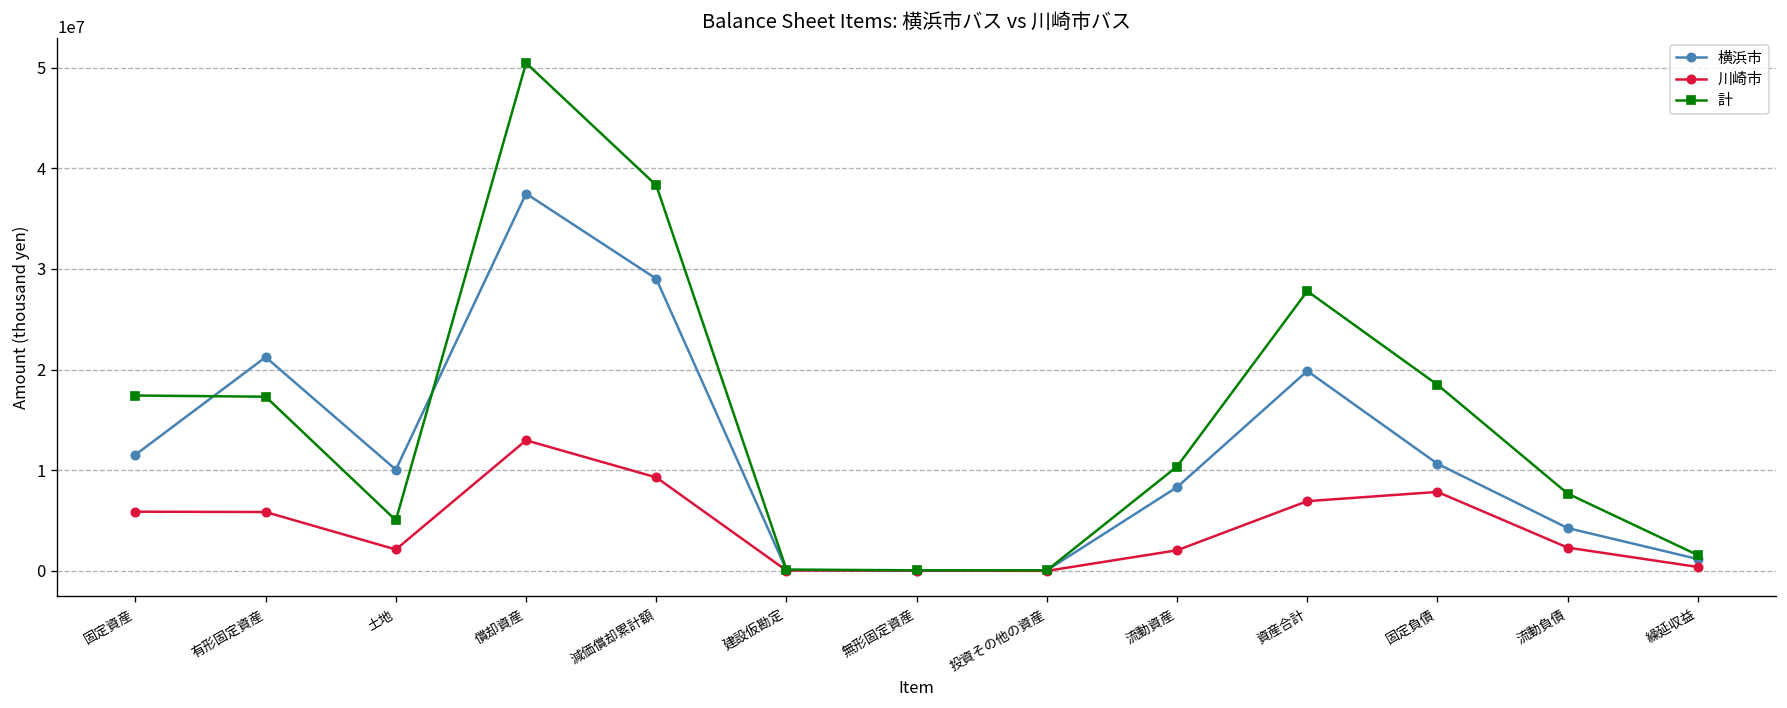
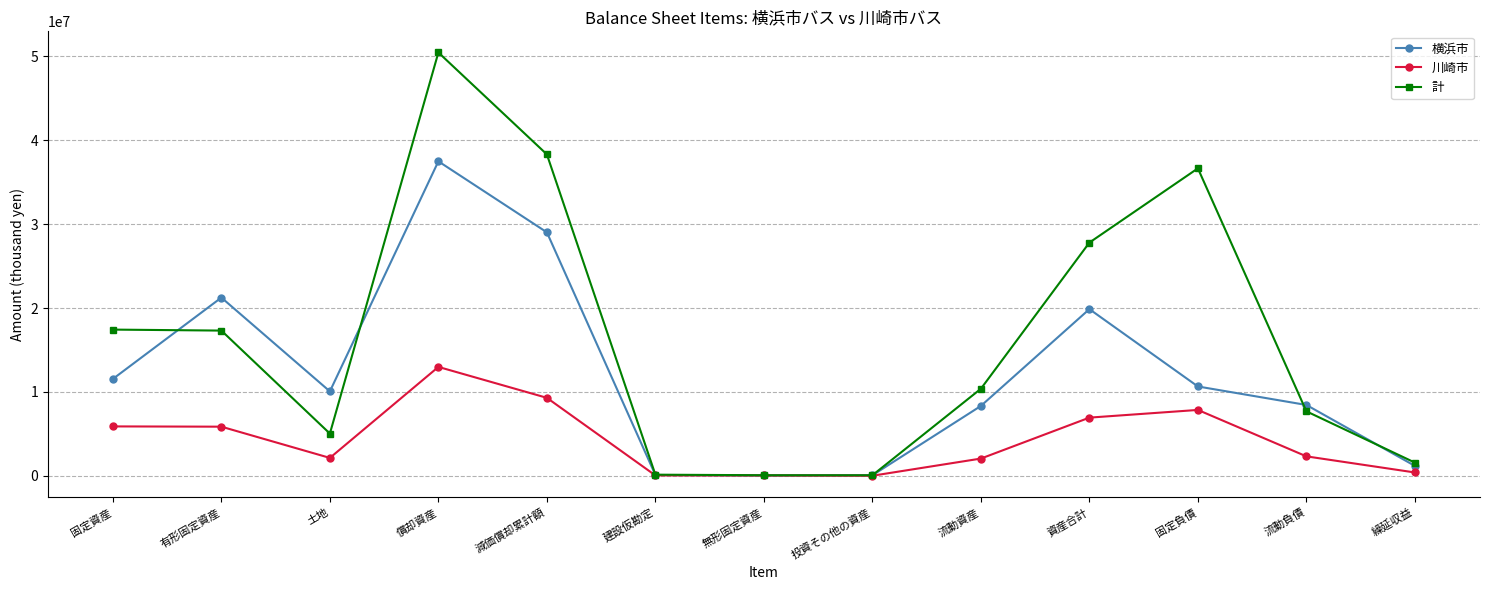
  {
    "横浜市": {
      "固定資産": 12000000,
      "有形固定資産": 21000000,
      "土地": 10000000,
      "償却資産": 37000000,
      "減価償却累計額": 29000000,
      "流動資産": 8000000,
      "資産合計": 20000000,
      "固定負債": 11000000,
-     "流動負債": 4000000,
+     "流動負債": 8000000,
      "繰延収益": 1000000
    },
    "川崎市": {
      "固定資産": 6000000,
      "有形固定資産": 6000000,
      "土地": 2000000,
      "償却資産": 13000000,
      "減価償却累計額": 9000000,
      "流動資産": 2000000,
      "資産合計": 7000000,
      "固定負債": 8000000,
      "流動負債": 2000000,
      "繰延収益": 0
    },
    "計": {
      "固定資産": 17000000,
      "有形固定資産": 17000000,
      "土地": 5000000,
      "償却資産": 50000000,
      "減価償却累計額": 38000000,
      "流動資産": 10000000,
      "資産合計": 28000000,
-     "固定負債": 18000000,
+     "固定負債": 37000000,
      "流動負債": 8000000,
      "繰延収益": 2000000
    }
  }
